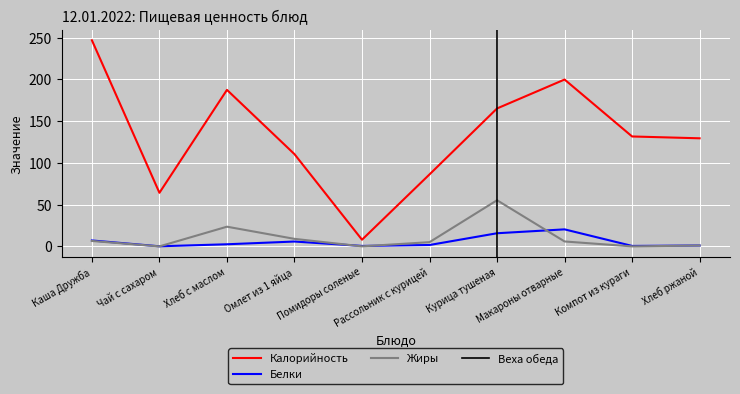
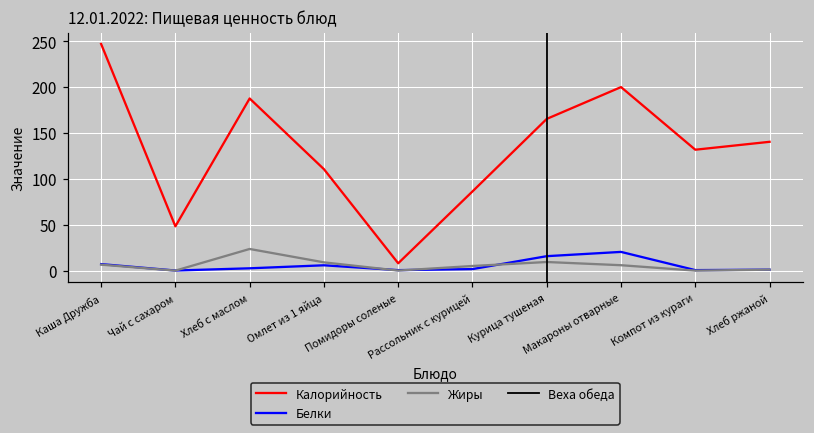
  {
    "Калорийность": {
      "Каша Дружба": 250,
-     "Чай с сахаром": 60,
+     "Чай с сахаром": 50,
      "Хлеб с маслом": 190,
      "Омлет из 1 яйца": 110,
      "Помидоры соленые": 10,
      "Рассольник с курицей": 90,
      "Курица тушеная": 170,
      "Макароны отварные": 200,
      "Компот из кураги": 130,
-     "Хлеб ржаной": 130
+     "Хлеб ржаной": 140
    },
    "Белки": {
      "Хлеб с маслом": 0,
      "Омлет из 1 яйца": 10,
      "Рассольник с курицей": 0,
      "Курица тушеная": 20,
      "Макароны отварные": 20
    },
    "Жиры": {
      "Хлеб с маслом": 20,
      "Омлет из 1 яйца": 10,
      "Рассольник с курицей": 10,
-     "Курица тушеная": 60,
+     "Курица тушеная": 10,
      "Макароны отварные": 10
    }
  }
